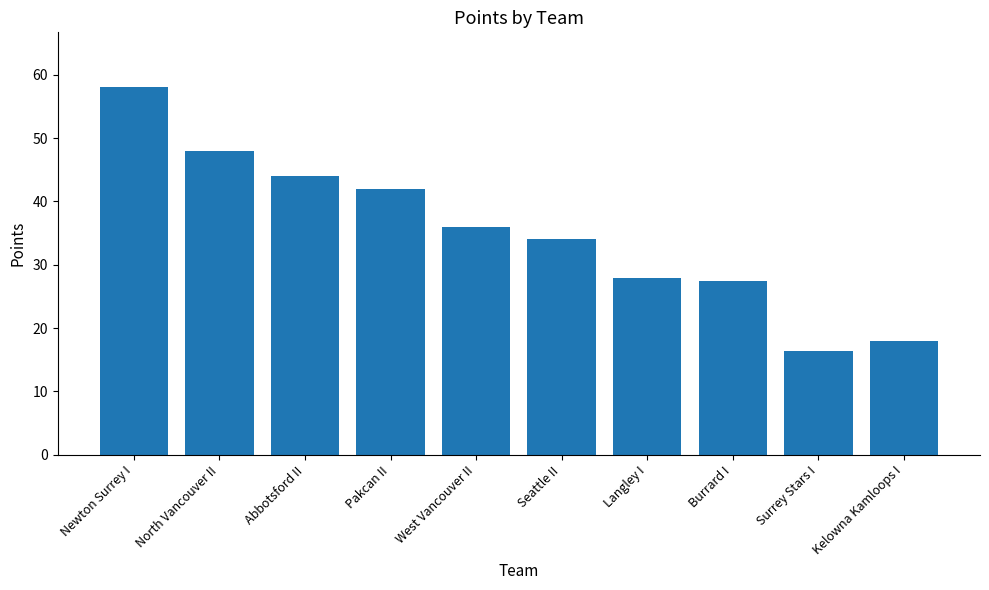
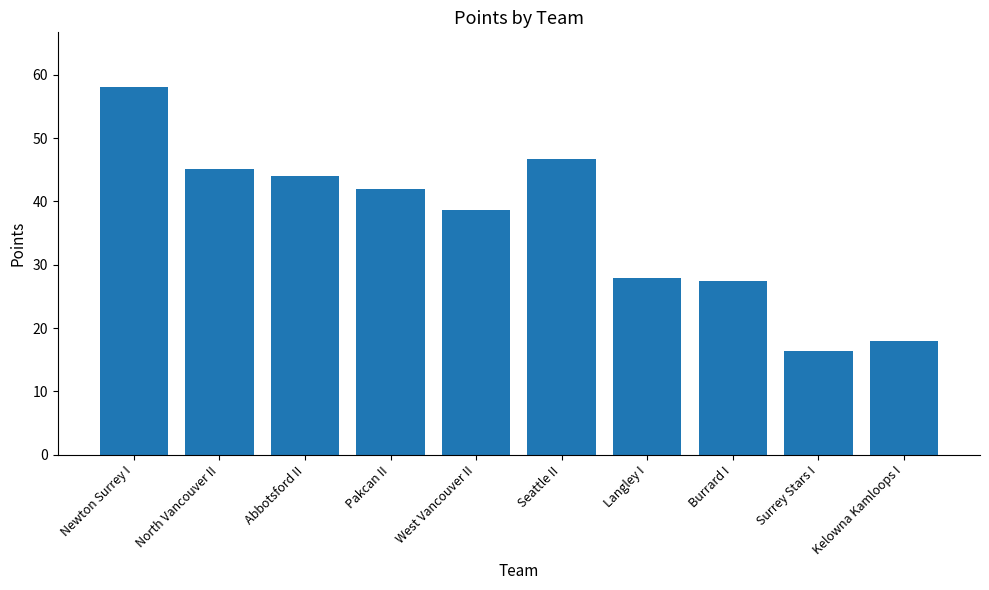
  {
    "Newton Surrey I": 58,
-   "North Vancouver II": 48,
+   "North Vancouver II": 45,
    "Abbotsford II": 44,
    "Pakcan II": 42,
-   "West Vancouver II": 36,
-   "Seattle II": 34,
+   "West Vancouver II": 39,
+   "Seattle II": 47,
    "Langley I": 28,
    "Burrard I": 27,
    "Surrey Stars I": 16,
    "Kelowna Kamloops I": 18
  }
